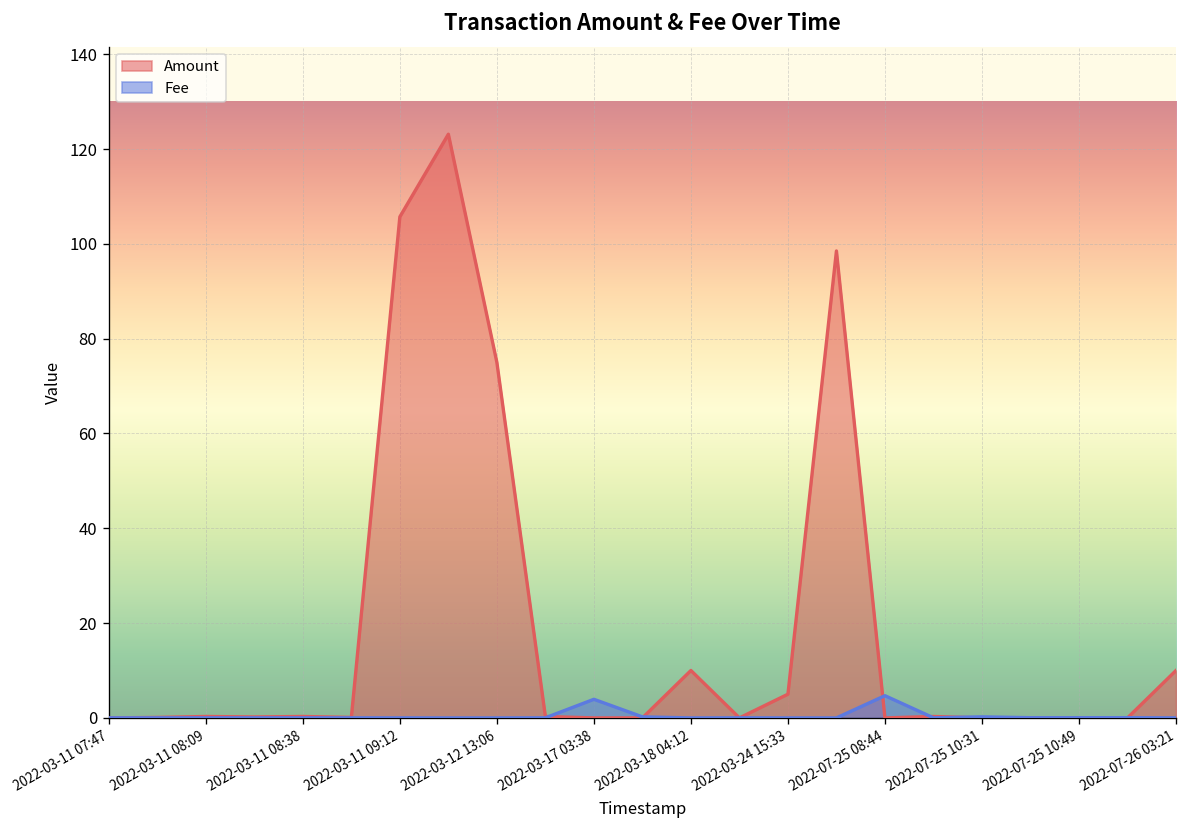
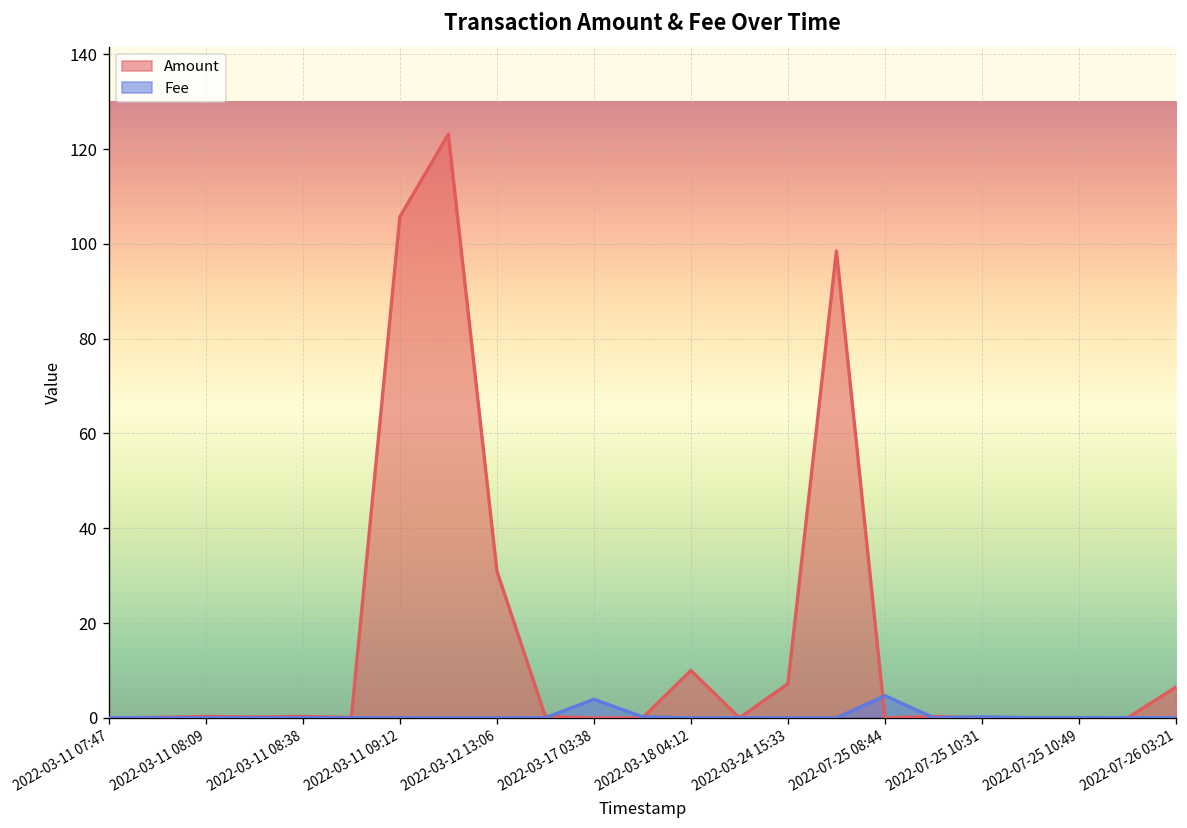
  {
    "Amount": {
      "2022-03-11 09:12": 106,
-     "2022-03-12 13:06": 75,
+     "2022-03-12 13:06": 31,
      "2022-03-17 03:38": 0,
-     "2022-03-24 15:33": 5,
+     "2022-03-24 15:33": 7,
      "2022-07-25 08:44": 0,
-     "2022-07-26 03:21": 10
+     "2022-07-26 03:21": 7
    },
    "Fee": {
      "2022-03-11 09:12": 0,
      "2022-03-12 13:06": 0,
      "2022-03-17 03:38": 4,
      "2022-03-24 15:33": 0,
      "2022-07-25 08:44": 5,
      "2022-07-26 03:21": 0
    }
  }
